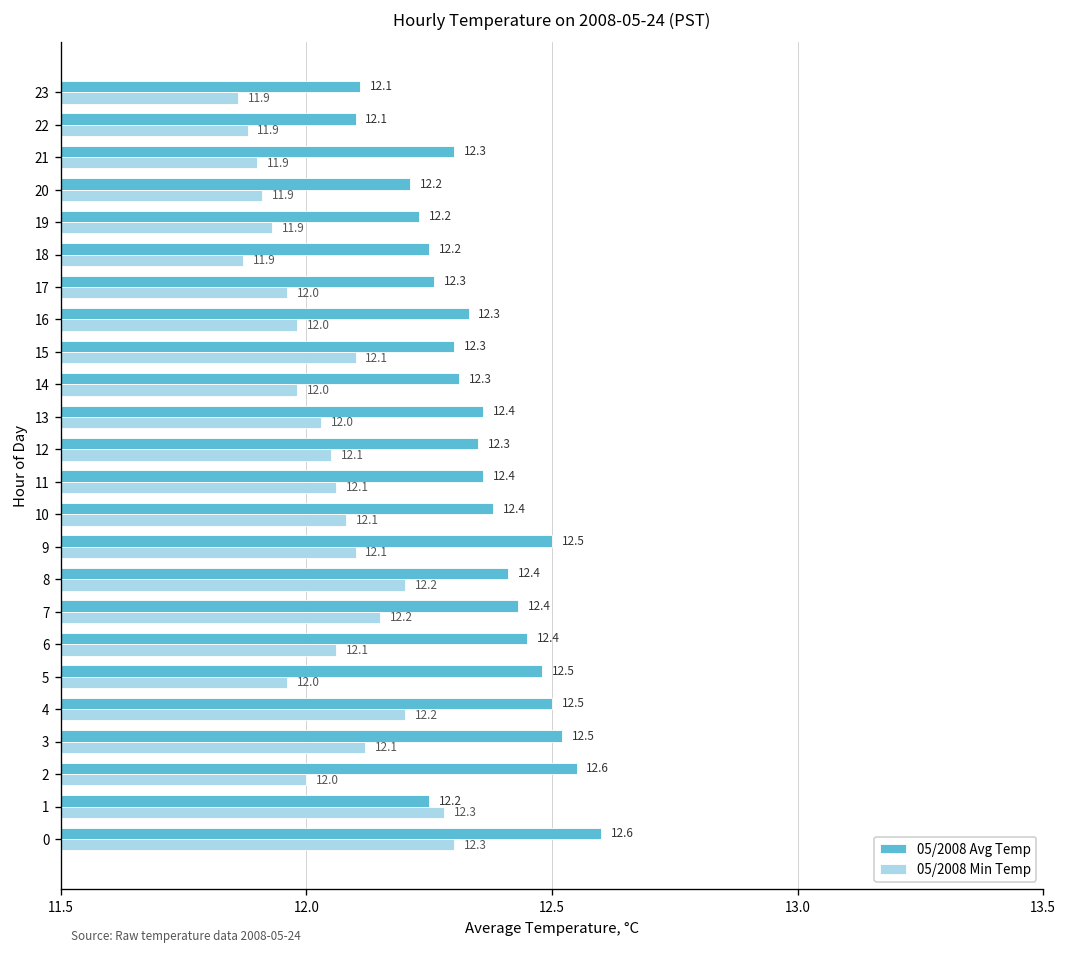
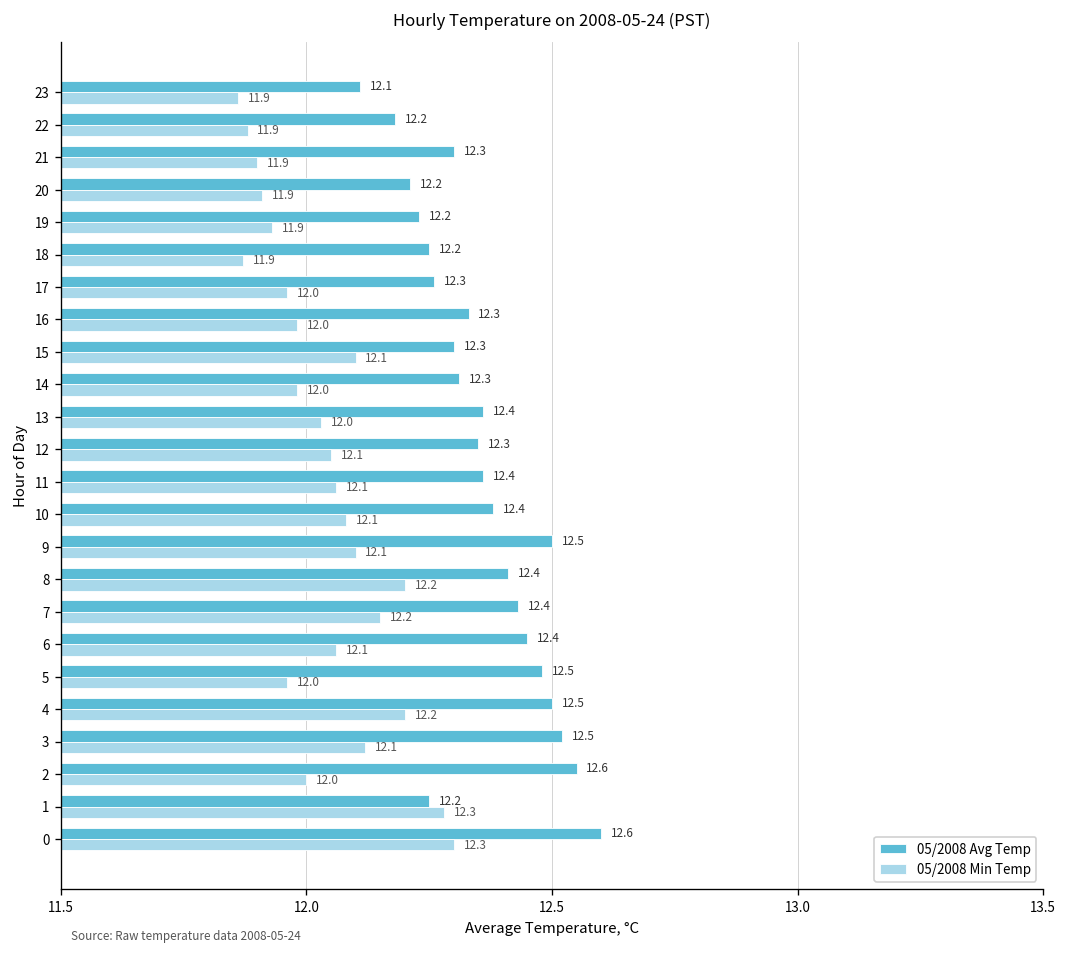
  {
    "05/2008 Avg Temp": {
      "23": 12.1,
-     "22": 12.1,
+     "22": 12.2,
      "21": 12.3,
      "20": 12.2,
      "19": 12.2,
      "18": 12.2,
      "17": 12.3,
      "16": 12.3,
      "15": 12.3,
      "14": 12.3,
      "13": 12.4,
      "12": 12.3,
      "11": 12.4,
      "10": 12.4,
      "9": 12.5,
      "8": 12.4,
      "7": 12.4,
      "6": 12.4,
      "5": 12.5,
      "4": 12.5,
      "3": 12.5,
      "2": 12.6,
      "1": 12.2,
      "0": 12.6
    },
    "05/2008 Min Temp": {
      "23": 11.9,
      "22": 11.9,
      "21": 11.9,
      "20": 11.9,
      "19": 11.9,
      "18": 11.9,
      "17": 12.0,
      "16": 12.0,
      "15": 12.1,
      "14": 12.0,
      "13": 12.0,
      "12": 12.1,
      "11": 12.1,
      "10": 12.1,
      "9": 12.1,
      "8": 12.2,
      "7": 12.2,
      "6": 12.1,
      "5": 12.0,
      "4": 12.2,
      "3": 12.1,
      "2": 12.0,
      "1": 12.3,
      "0": 12.3
    }
  }
